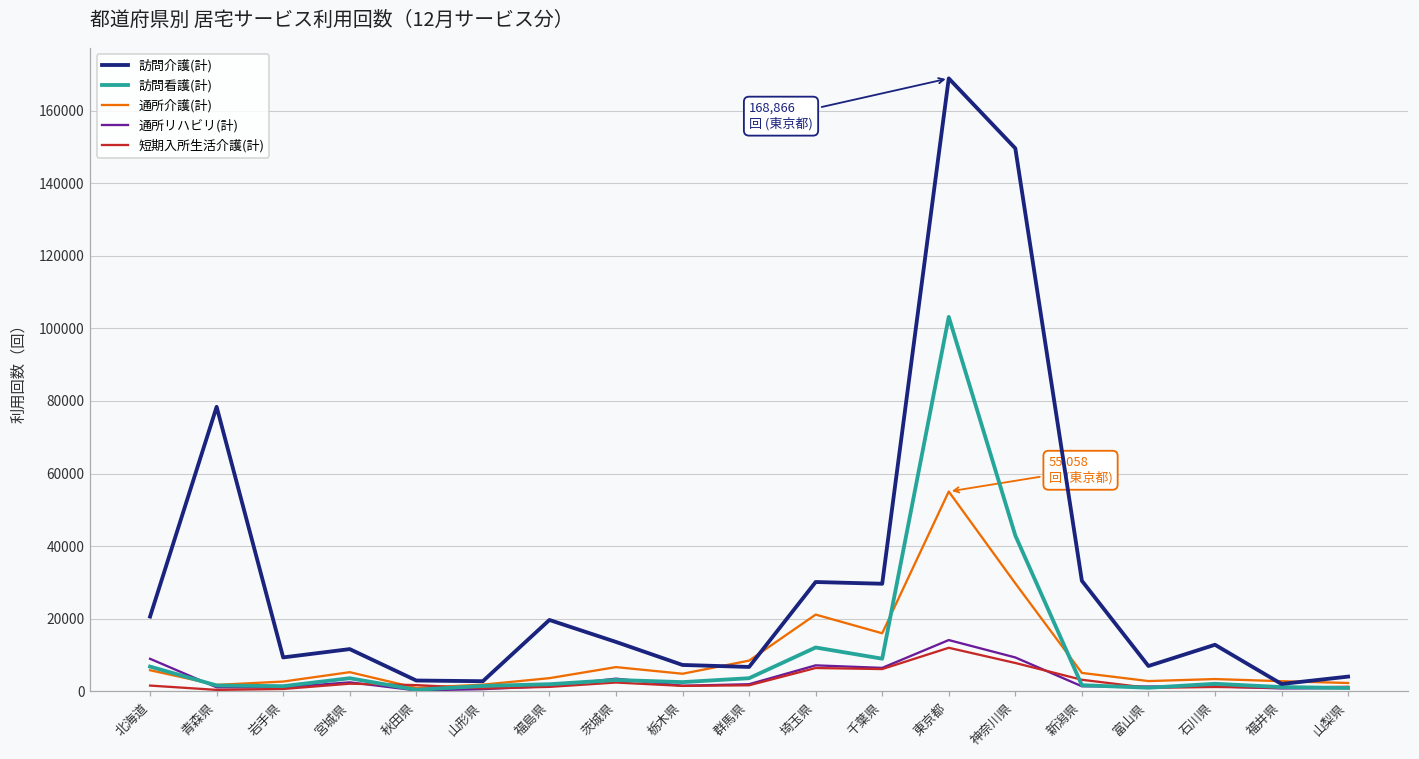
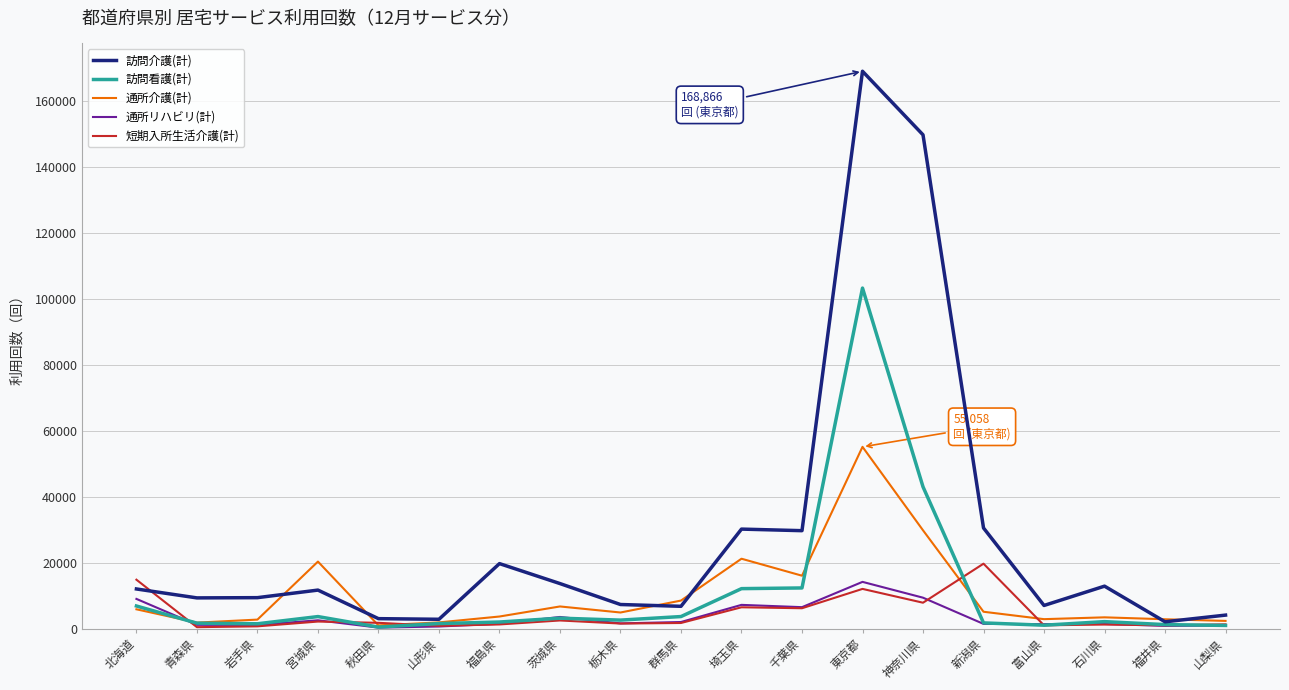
  {
    "訪問介護(計)": {
-     "北海道": 21000,
-     "青森県": 78000,
+     "北海道": 12000,
+     "青森県": 9000,
      "岩手県": 9000,
      "宮城県": 12000,
      "秋田県": 3000,
      "山形県": 3000,
      "福島県": 20000,
      "茨城県": 14000,
      "栃木県": 7000,
      "群馬県": 7000,
      "埼玉県": 30000,
      "千葉県": 30000,
      "神奈川県": 150000,
      "新潟県": 30000,
      "富山県": 7000,
      "石川県": 13000,
      "山梨県": 4000
    },
    "訪問看護(計)": {
      "北海道": 7000,
      "宮城県": 4000,
      "栃木県": 3000,
      "群馬県": 4000,
      "埼玉県": 12000,
-     "千葉県": 9000,
+     "千葉県": 12000,
      "東京都": 103000,
      "神奈川県": 43000
    },
    "通所介護(計)": {
      "北海道": 6000,
      "岩手県": 3000,
-     "宮城県": 5000,
+     "宮城県": 20000,
      "福島県": 4000,
      "茨城県": 7000,
      "栃木県": 5000,
      "群馬県": 8000,
      "埼玉県": 21000,
      "千葉県": 16000,
      "神奈川県": 30000,
      "新潟県": 5000,
      "富山県": 3000,
      "石川県": 3000,
      "山梨県": 2000
    },
    "通所リハビリ(計)": {
      "北海道": 9000,
      "東京都": 14000,
      "神奈川県": 9000
    },
    "短期入所生活介護(計)": {
-     "北海道": 2000,
+     "北海道": 15000,
      "秋田県": 2000,
      "東京都": 12000,
      "神奈川県": 8000,
-     "新潟県": 3000
+     "新潟県": 20000
    }
  }
